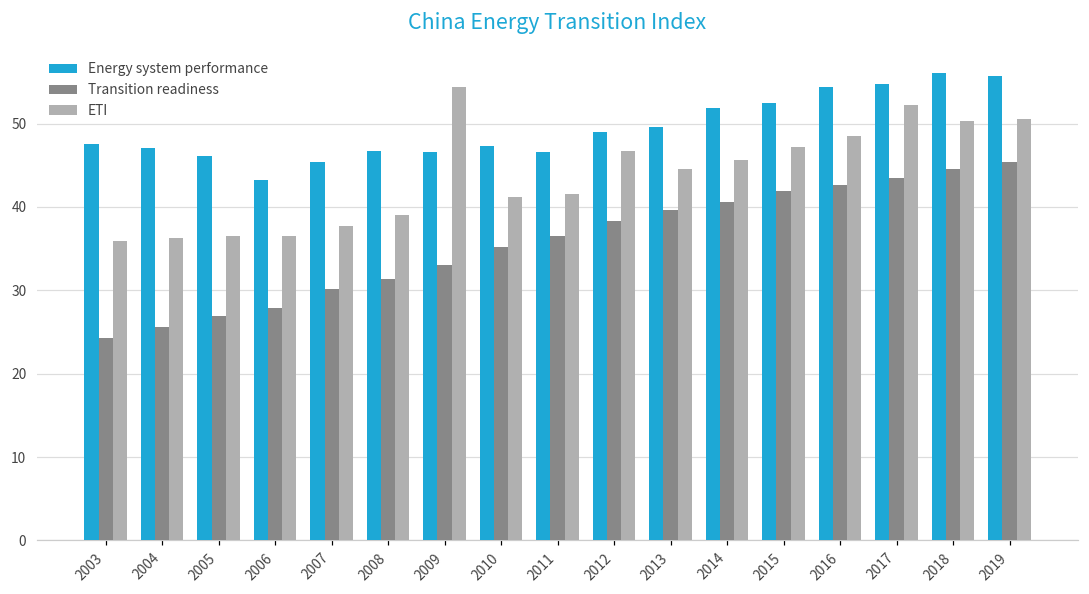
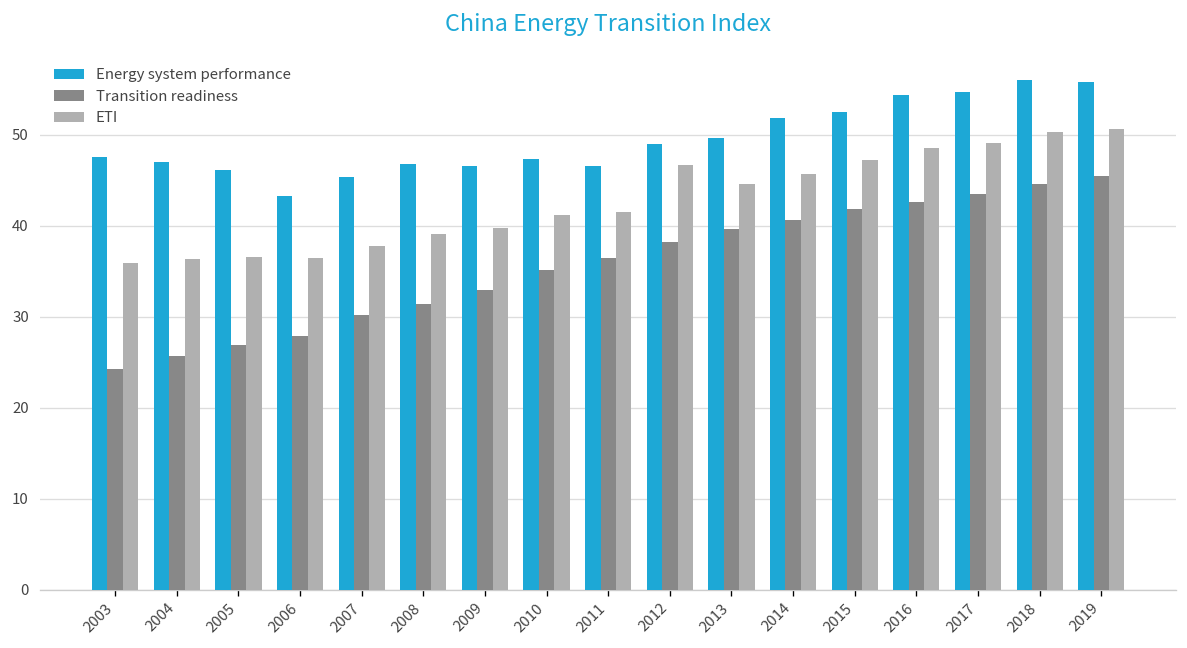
  {
    "Energy system performance": {
      "2003": 48,
      "2004": 47,
      "2005": 46,
      "2006": 43,
      "2007": 45,
      "2008": 47,
      "2009": 47,
      "2010": 47,
      "2011": 47,
      "2012": 49,
      "2013": 50,
      "2014": 52,
      "2015": 53,
      "2016": 54,
      "2017": 55,
      "2018": 56,
      "2019": 56
    },
    "Transition readiness": {
      "2003": 24,
      "2004": 26,
      "2005": 27,
      "2006": 28,
      "2007": 30,
      "2008": 31,
      "2009": 33,
      "2010": 35,
      "2011": 36,
      "2012": 38,
      "2013": 40,
      "2014": 41,
      "2015": 42,
      "2016": 43,
      "2017": 43,
      "2018": 45,
      "2019": 45
    },
    "ETI": {
      "2003": 36,
      "2004": 36,
      "2005": 37,
      "2006": 37,
      "2007": 38,
      "2008": 39,
-     "2009": 54,
+     "2009": 40,
      "2010": 41,
      "2011": 42,
      "2012": 47,
      "2013": 45,
      "2014": 46,
      "2015": 47,
      "2016": 49,
-     "2017": 52,
+     "2017": 49,
      "2018": 50,
      "2019": 51
    }
  }
